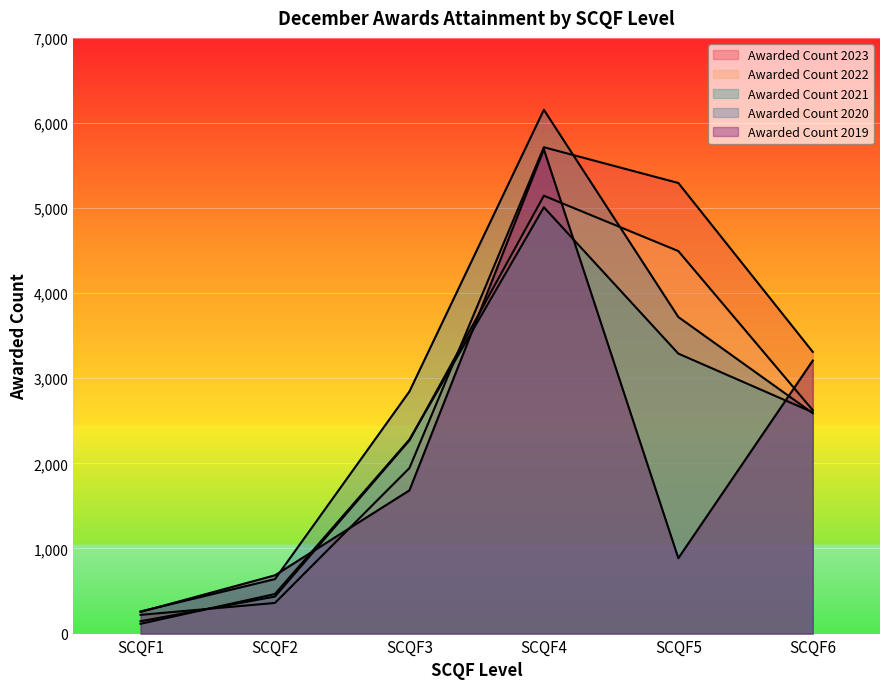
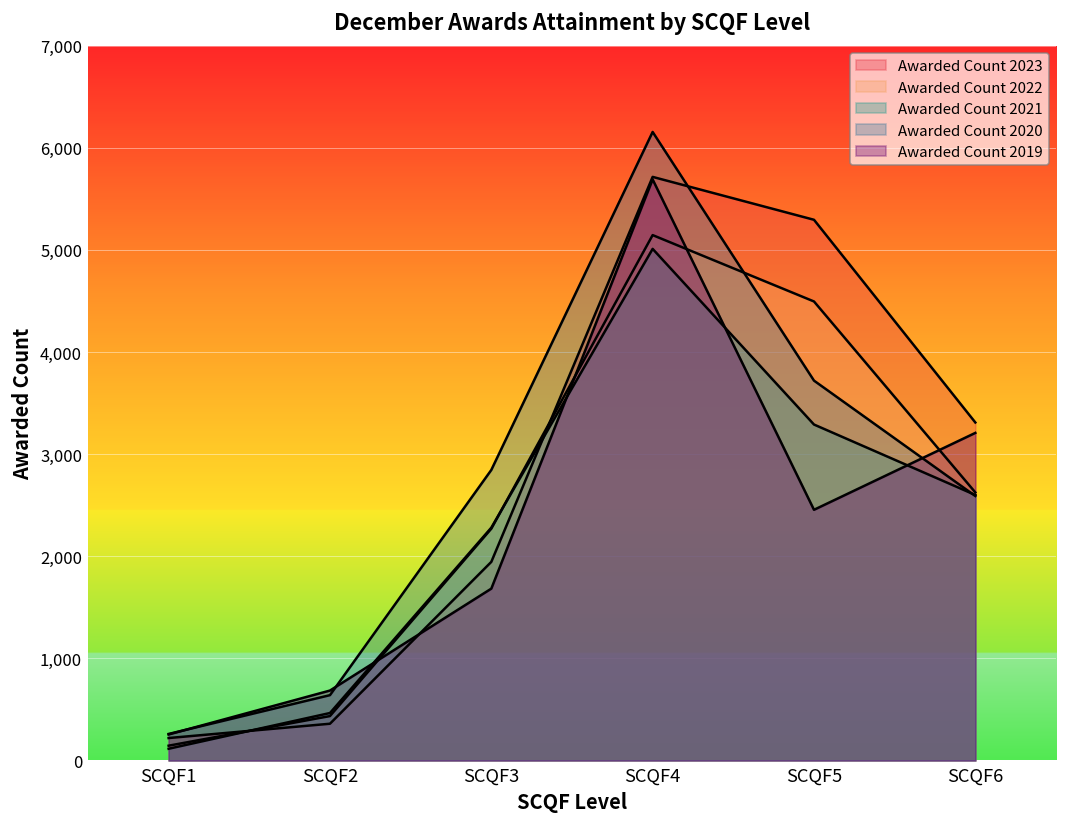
  {
    "Awarded Count 2019": {
      "SCQF2": "700",
      "SCQF3": "1,700",
-     "SCQF5": "900",
+     "SCQF5": "2,500",
      "SCQF6": "3,200"
    }
  }
